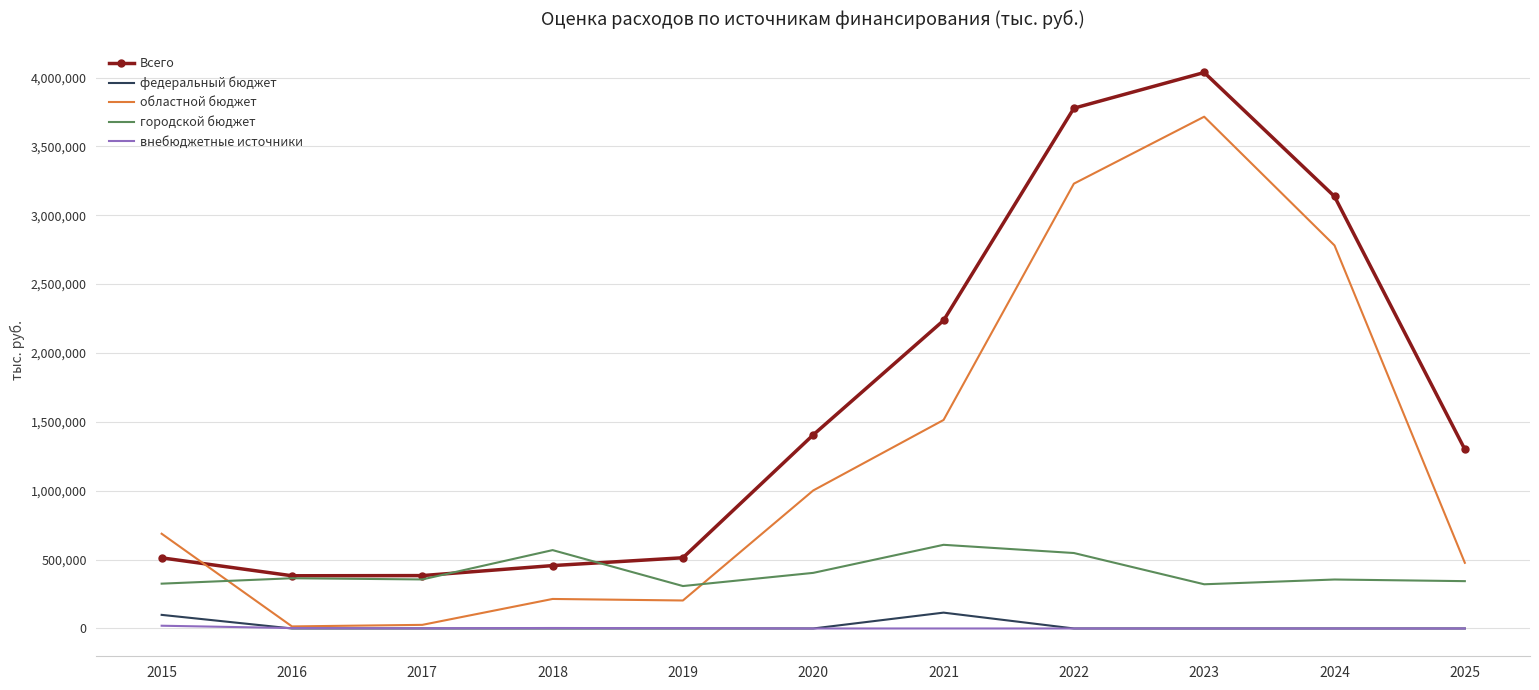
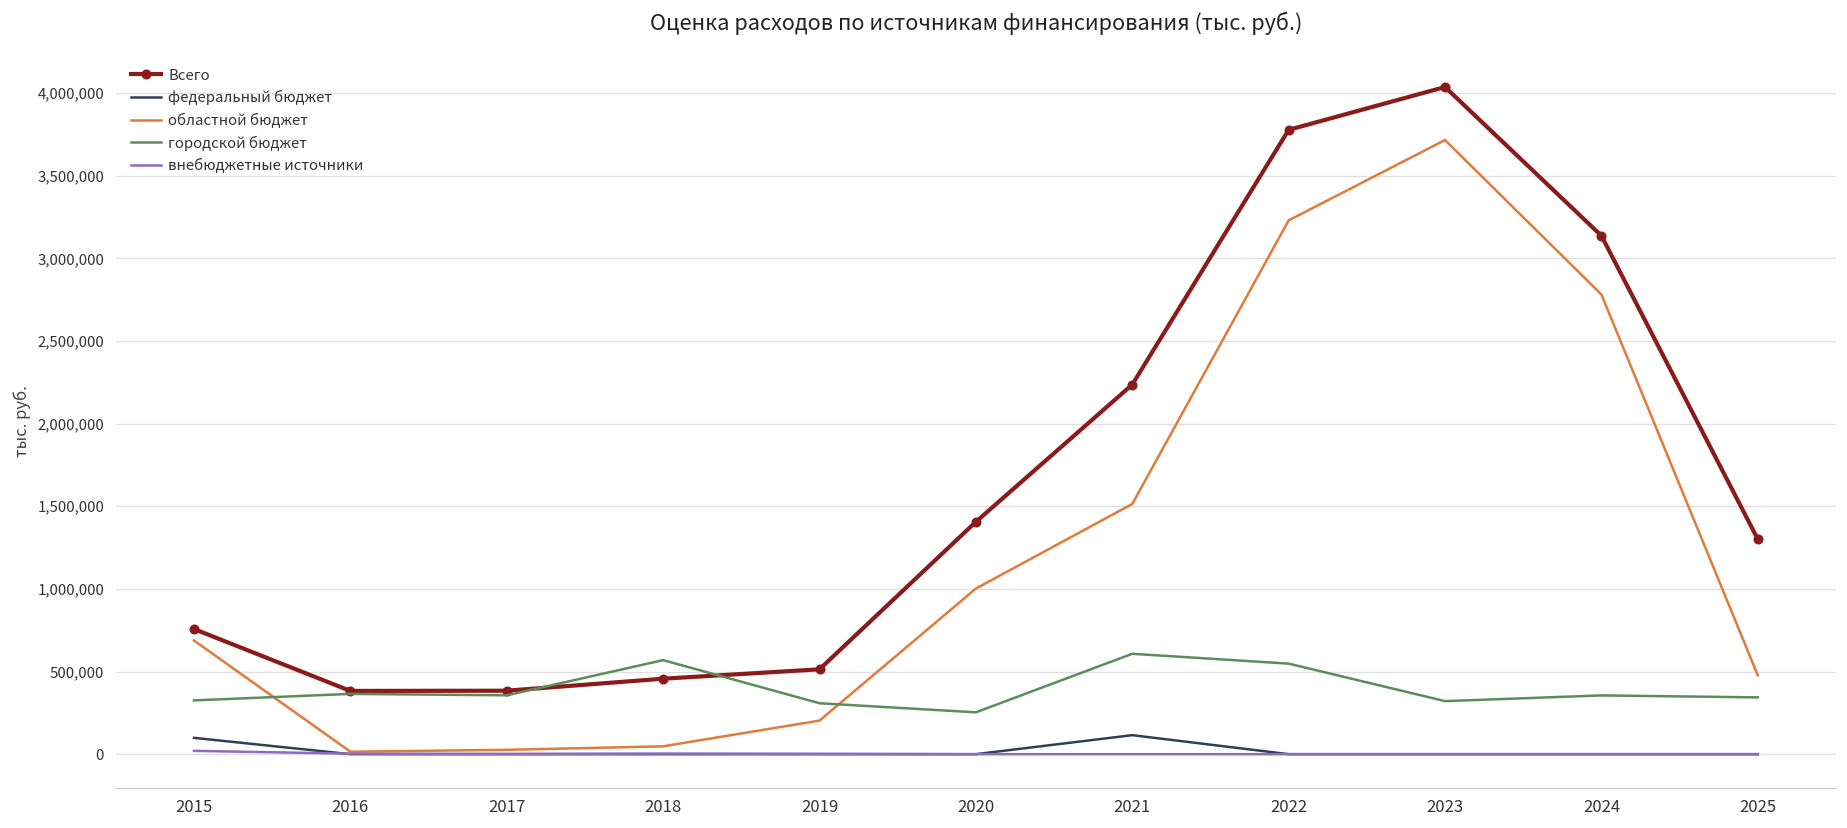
  {
    "Всего": {
-     "2015": "510,000",
+     "2015": "760,000",
      "2017": "380,000",
      "2018": "460,000",
      "2019": "510,000",
      "2020": "1,410,000",
      "2021": "2,240,000",
      "2022": "3,780,000",
      "2023": "4,040,000",
      "2024": "3,140,000",
      "2025": "1,300,000"
    },
    "федеральный бюджет": {
      "2015": "100,000",
      "2021": "120,000"
    },
    "областной бюджет": {
      "2015": "690,000",
      "2017": "30,000",
-     "2018": "210,000",
+     "2018": "50,000",
      "2019": "200,000",
      "2020": "1,000,000",
      "2021": "1,510,000",
      "2022": "3,230,000",
      "2023": "3,720,000",
      "2024": "2,780,000",
      "2025": "480,000"
    },
    "городской бюджет": {
      "2015": "330,000",
      "2017": "360,000",
      "2018": "570,000",
      "2019": "310,000",
-     "2020": "400,000",
+     "2020": "250,000",
      "2021": "610,000",
      "2022": "550,000",
      "2023": "320,000",
      "2024": "360,000",
      "2025": "340,000"
    },
    "внебюджетные источники": {
      "2015": "20,000",
      "2021": "0"
    }
  }
